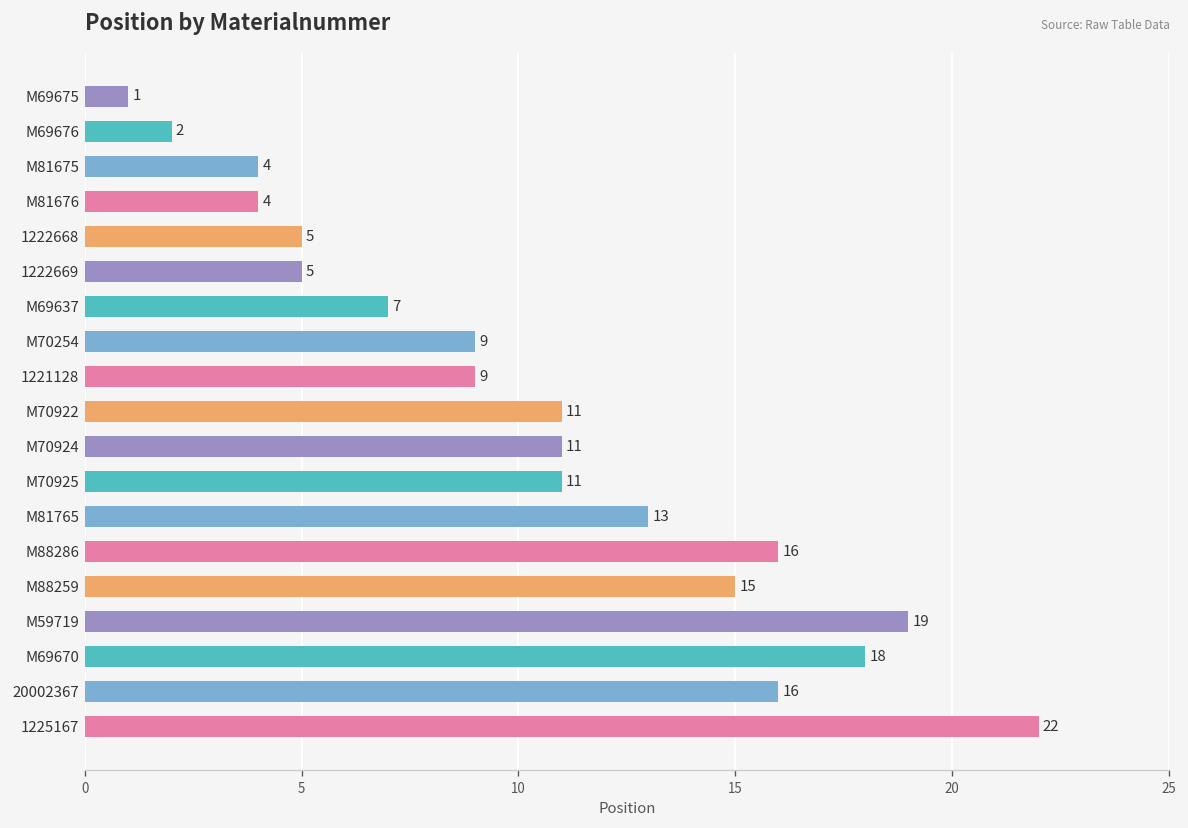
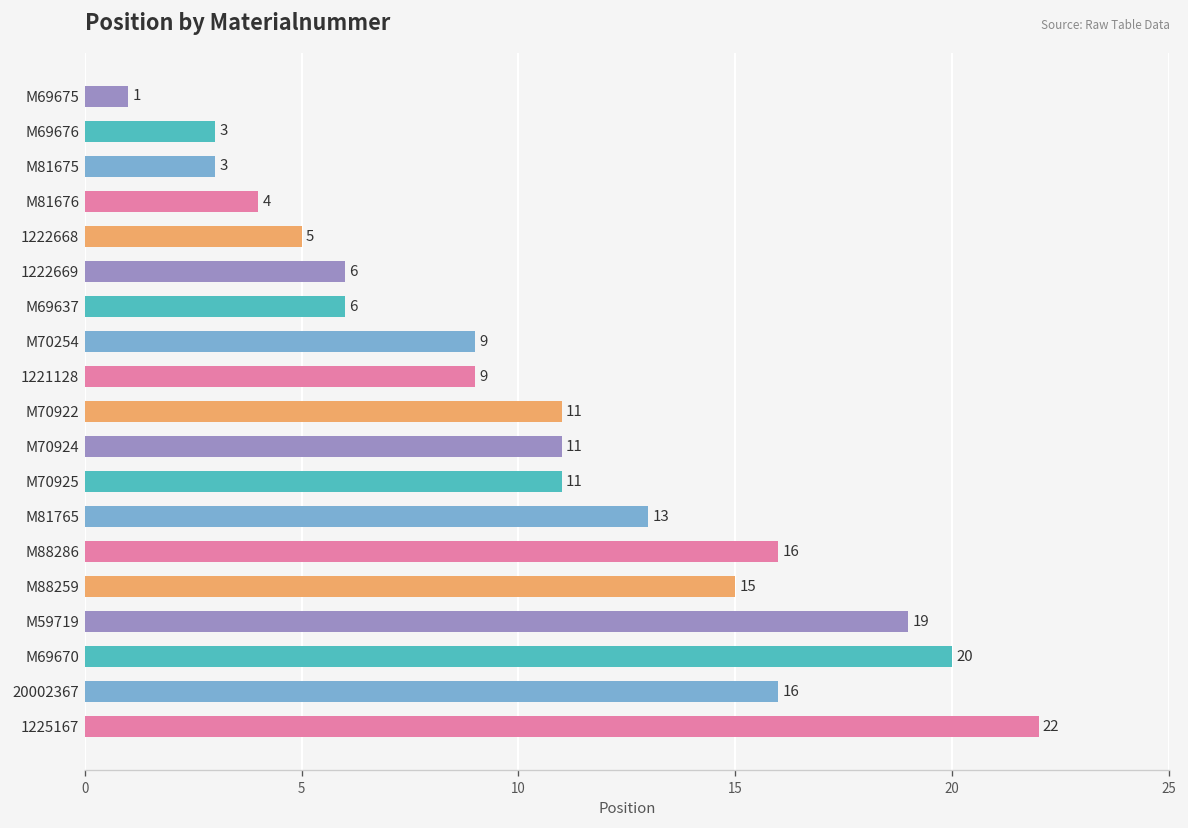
  {
    "M69675": 1,
-   "M69676": 2,
-   "M81675": 4,
+   "M69676": 3,
+   "M81675": 3,
    "M81676": 4,
    "1222668": 5,
-   "1222669": 5,
-   "M69637": 7,
+   "1222669": 6,
+   "M69637": 6,
    "M70254": 9,
    "1221128": 9,
    "M70922": 11,
    "M70924": 11,
    "M70925": 11,
    "M81765": 13,
    "M88286": 16,
    "M88259": 15,
    "M59719": 19,
-   "M69670": 18,
+   "M69670": 20,
    "20002367": 16,
    "1225167": 22
  }
